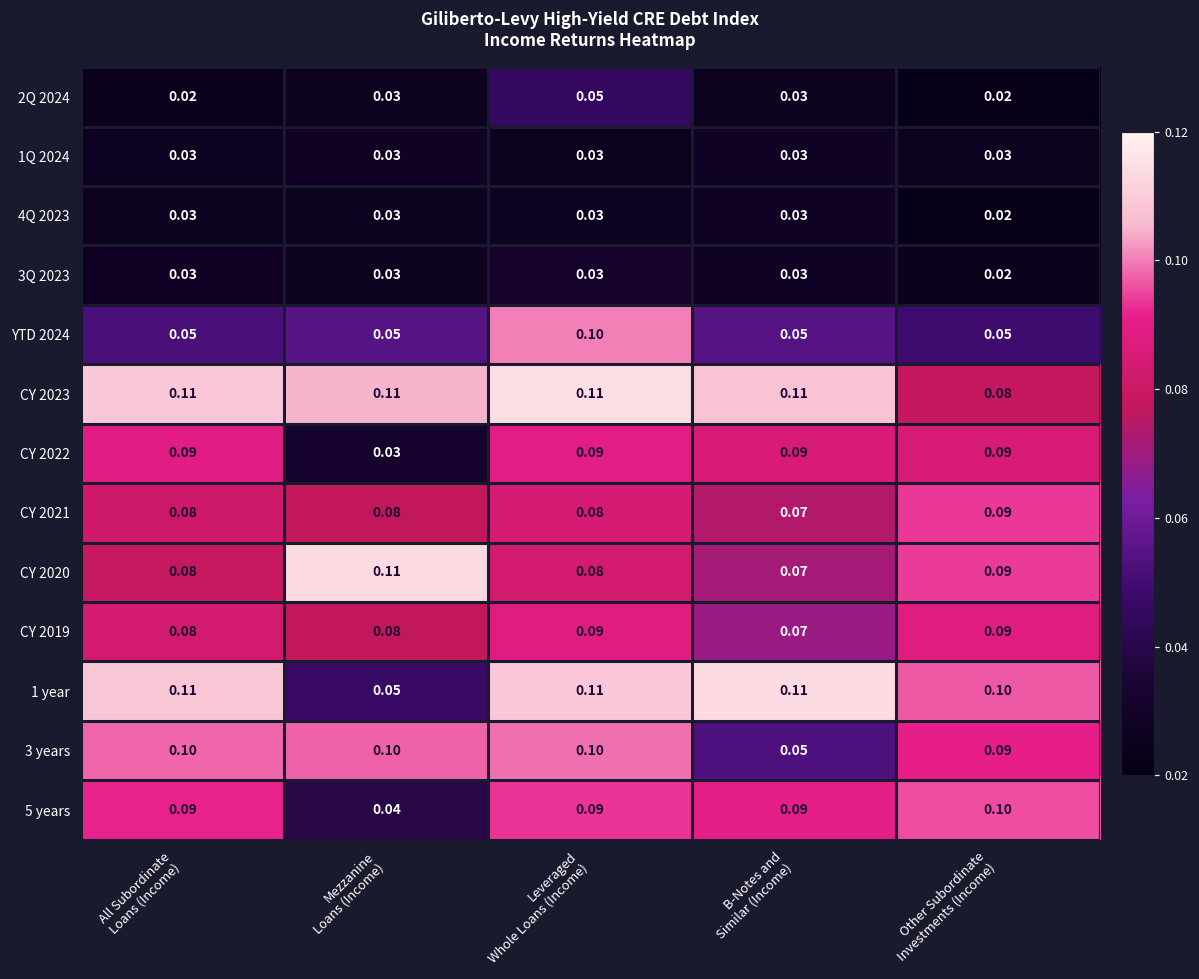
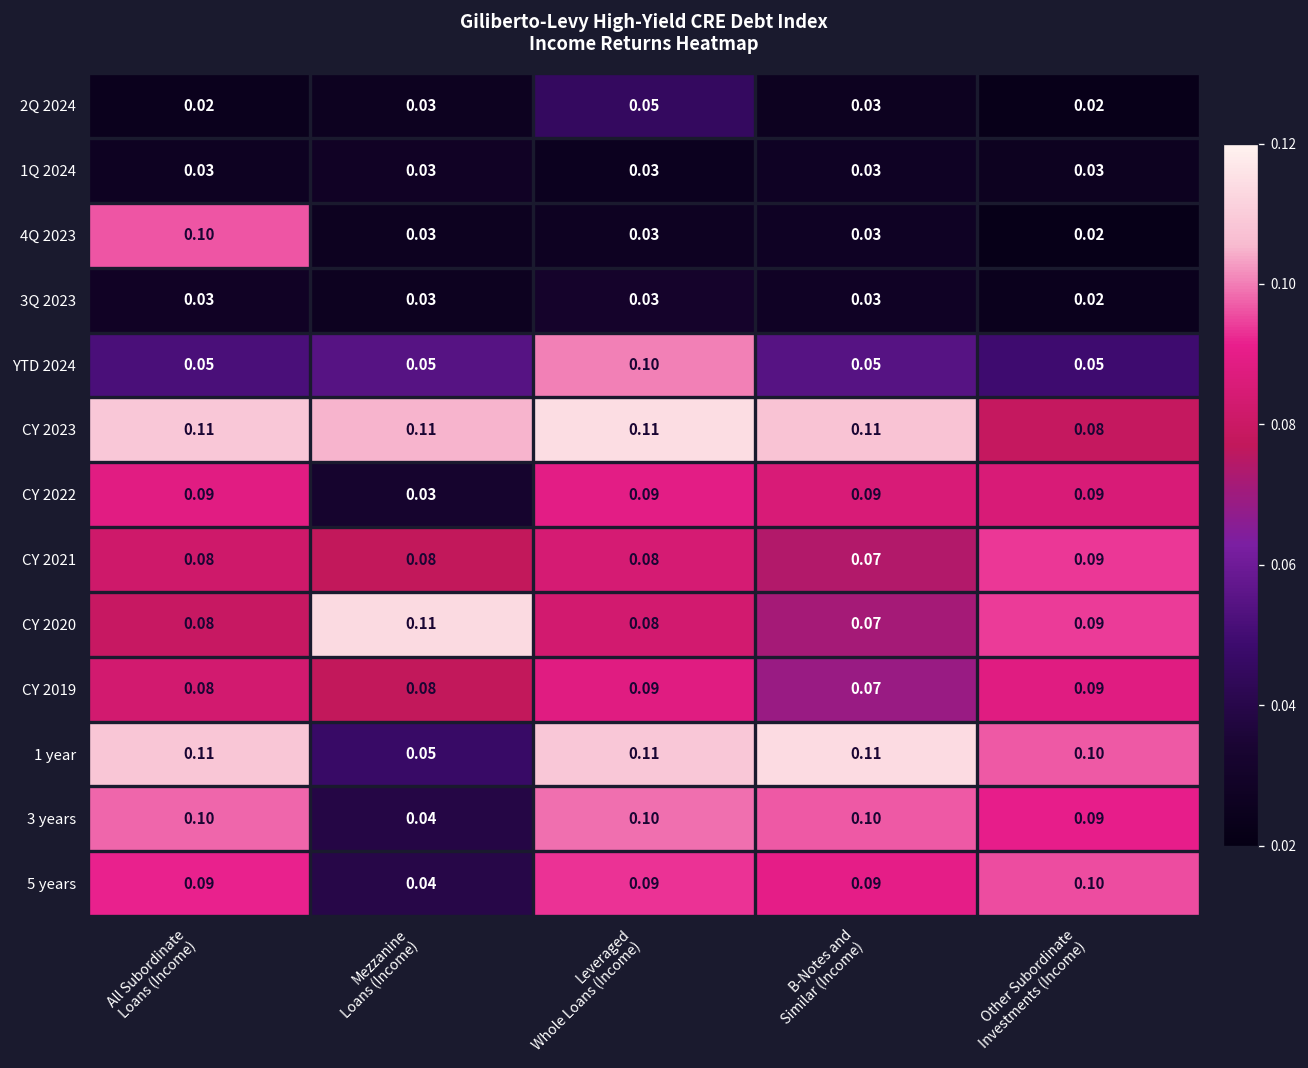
  {
    "2Q 2024": {
      "All Subordinate Loans (Income)": 0.02,
      "Mezzanine Loans (Income)": 0.03,
      "Leveraged Whole Loans (Income)": 0.05,
      "B-Notes and Similar (Income)": 0.03,
      "Other Subordinate Investments (Income)": 0.02
    },
    "1Q 2024": {
      "All Subordinate Loans (Income)": 0.03,
      "Mezzanine Loans (Income)": 0.03,
      "Leveraged Whole Loans (Income)": 0.03,
      "B-Notes and Similar (Income)": 0.03,
      "Other Subordinate Investments (Income)": 0.03
    },
    "4Q 2023": {
-     "All Subordinate Loans (Income)": 0.03,
+     "All Subordinate Loans (Income)": 0.10,
      "Mezzanine Loans (Income)": 0.03,
      "Leveraged Whole Loans (Income)": 0.03,
      "B-Notes and Similar (Income)": 0.03,
      "Other Subordinate Investments (Income)": 0.02
    },
    "3Q 2023": {
      "All Subordinate Loans (Income)": 0.03,
      "Mezzanine Loans (Income)": 0.03,
      "Leveraged Whole Loans (Income)": 0.03,
      "B-Notes and Similar (Income)": 0.03,
      "Other Subordinate Investments (Income)": 0.02
    },
    "YTD 2024": {
      "All Subordinate Loans (Income)": 0.05,
      "Mezzanine Loans (Income)": 0.05,
      "Leveraged Whole Loans (Income)": 0.10,
      "B-Notes and Similar (Income)": 0.05,
      "Other Subordinate Investments (Income)": 0.05
    },
    "CY 2023": {
      "All Subordinate Loans (Income)": 0.11,
      "Mezzanine Loans (Income)": 0.11,
      "Leveraged Whole Loans (Income)": 0.11,
      "B-Notes and Similar (Income)": 0.11,
      "Other Subordinate Investments (Income)": 0.08
    },
    "CY 2022": {
      "All Subordinate Loans (Income)": 0.09,
      "Mezzanine Loans (Income)": 0.03,
      "Leveraged Whole Loans (Income)": 0.09,
      "B-Notes and Similar (Income)": 0.09,
      "Other Subordinate Investments (Income)": 0.09
    },
    "CY 2021": {
      "All Subordinate Loans (Income)": 0.08,
      "Mezzanine Loans (Income)": 0.08,
      "Leveraged Whole Loans (Income)": 0.08,
      "B-Notes and Similar (Income)": 0.07,
      "Other Subordinate Investments (Income)": 0.09
    },
    "CY 2020": {
      "All Subordinate Loans (Income)": 0.08,
      "Mezzanine Loans (Income)": 0.11,
      "Leveraged Whole Loans (Income)": 0.08,
      "B-Notes and Similar (Income)": 0.07,
      "Other Subordinate Investments (Income)": 0.09
    },
    "CY 2019": {
      "All Subordinate Loans (Income)": 0.08,
      "Mezzanine Loans (Income)": 0.08,
      "Leveraged Whole Loans (Income)": 0.09,
      "B-Notes and Similar (Income)": 0.07,
      "Other Subordinate Investments (Income)": 0.09
    },
    "1 year": {
      "All Subordinate Loans (Income)": 0.11,
      "Mezzanine Loans (Income)": 0.05,
      "Leveraged Whole Loans (Income)": 0.11,
      "B-Notes and Similar (Income)": 0.11,
      "Other Subordinate Investments (Income)": 0.10
    },
    "3 years": {
      "All Subordinate Loans (Income)": 0.10,
-     "Mezzanine Loans (Income)": 0.10,
+     "Mezzanine Loans (Income)": 0.04,
      "Leveraged Whole Loans (Income)": 0.10,
-     "B-Notes and Similar (Income)": 0.05,
+     "B-Notes and Similar (Income)": 0.10,
      "Other Subordinate Investments (Income)": 0.09
    },
    "5 years": {
      "All Subordinate Loans (Income)": 0.09,
      "Mezzanine Loans (Income)": 0.04,
      "Leveraged Whole Loans (Income)": 0.09,
      "B-Notes and Similar (Income)": 0.09,
      "Other Subordinate Investments (Income)": 0.10
    }
  }
